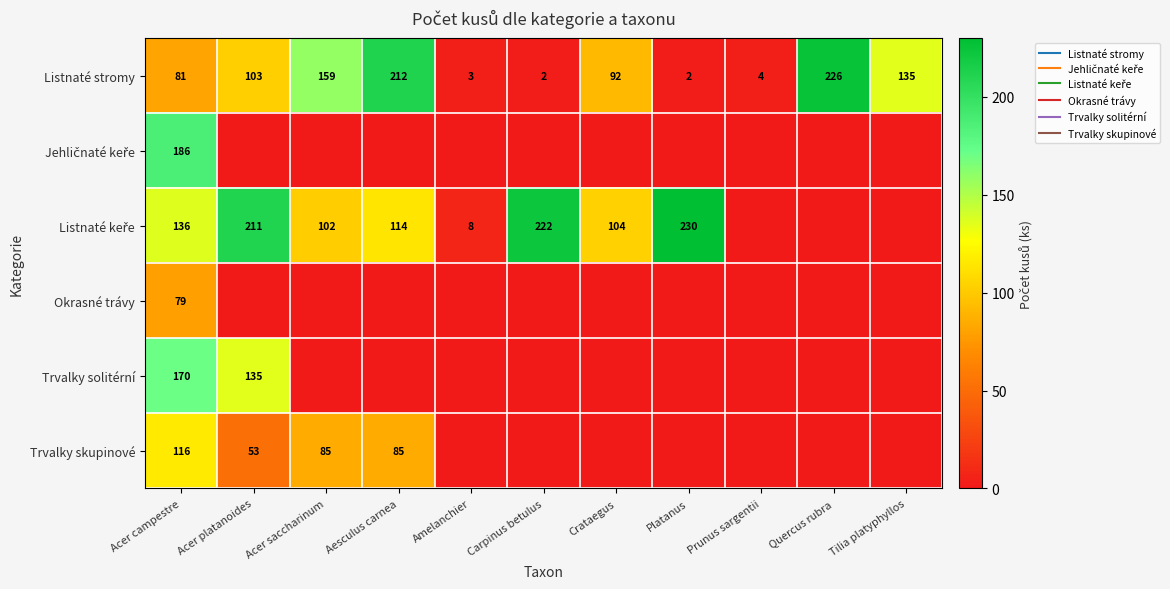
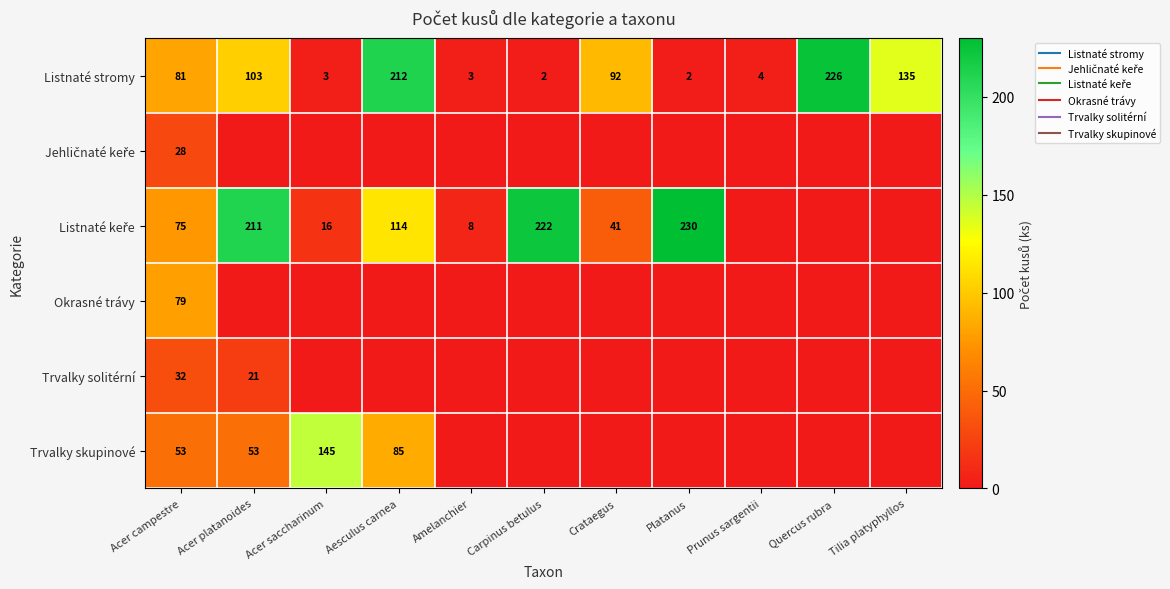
  {
    "Listnaté stromy": {
      "Acer campestre": 81,
      "Acer platanoides": 103,
-     "Acer saccharinum": 159,
+     "Acer saccharinum": 3,
      "Aesculus carnea": 212,
      "Amelanchier": 3,
      "Carpinus betulus": 2,
      "Crataegus": 92,
      "Platanus": 2,
      "Prunus sargentii": 4,
      "Quercus rubra": 226,
      "Tilia platyphyllos": 135
    },
    "Jehličnaté keře": {
-     "Acer campestre": 186
+     "Acer campestre": 28
    },
    "Listnaté keře": {
-     "Acer campestre": 136,
+     "Acer campestre": 75,
      "Acer platanoides": 211,
-     "Acer saccharinum": 102,
+     "Acer saccharinum": 16,
      "Aesculus carnea": 114,
      "Amelanchier": 8,
      "Carpinus betulus": 222,
-     "Crataegus": 104,
+     "Crataegus": 41,
      "Platanus": 230
    },
    "Okrasné trávy": {
      "Acer campestre": 79
    },
    "Trvalky solitérní": {
-     "Acer campestre": 170,
-     "Acer platanoides": 135
+     "Acer campestre": 32,
+     "Acer platanoides": 21
    },
    "Trvalky skupinové": {
-     "Acer campestre": 116,
+     "Acer campestre": 53,
      "Acer platanoides": 53,
-     "Acer saccharinum": 85,
+     "Acer saccharinum": 145,
      "Aesculus carnea": 85
    }
  }
